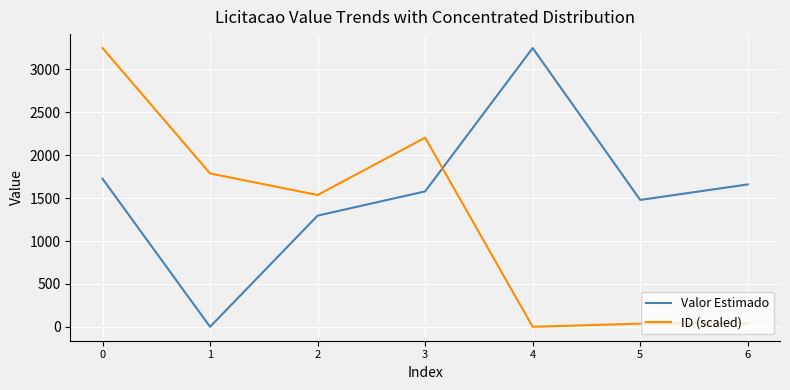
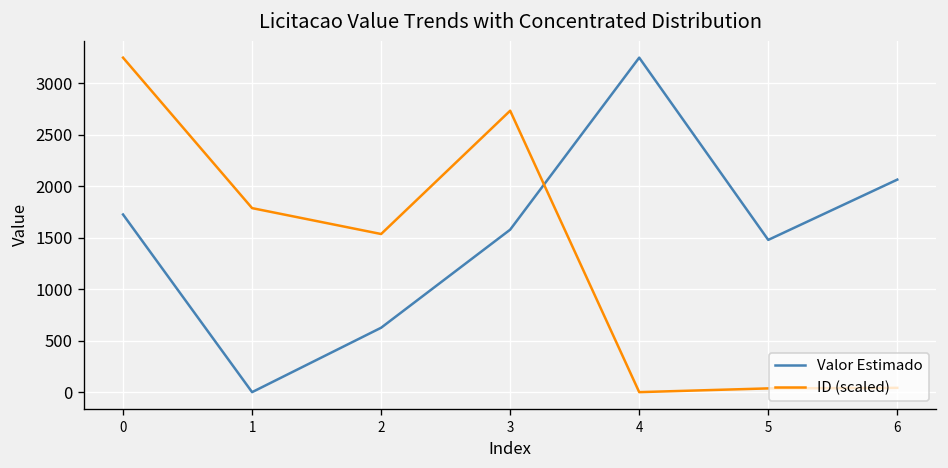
  {
    "Valor Estimado": {
      "0": 1700,
      "1": 0,
-     "2": 1300,
+     "2": 600,
      "3": 1600,
      "4": 3300,
      "5": 1500,
-     "6": 1700
+     "6": 2100
    },
    "ID (scaled)": {
      "0": 3300,
      "1": 1800,
      "2": 1500,
-     "3": 2200,
+     "3": 2700,
      "4": 0,
      "5": 0
    }
  }
